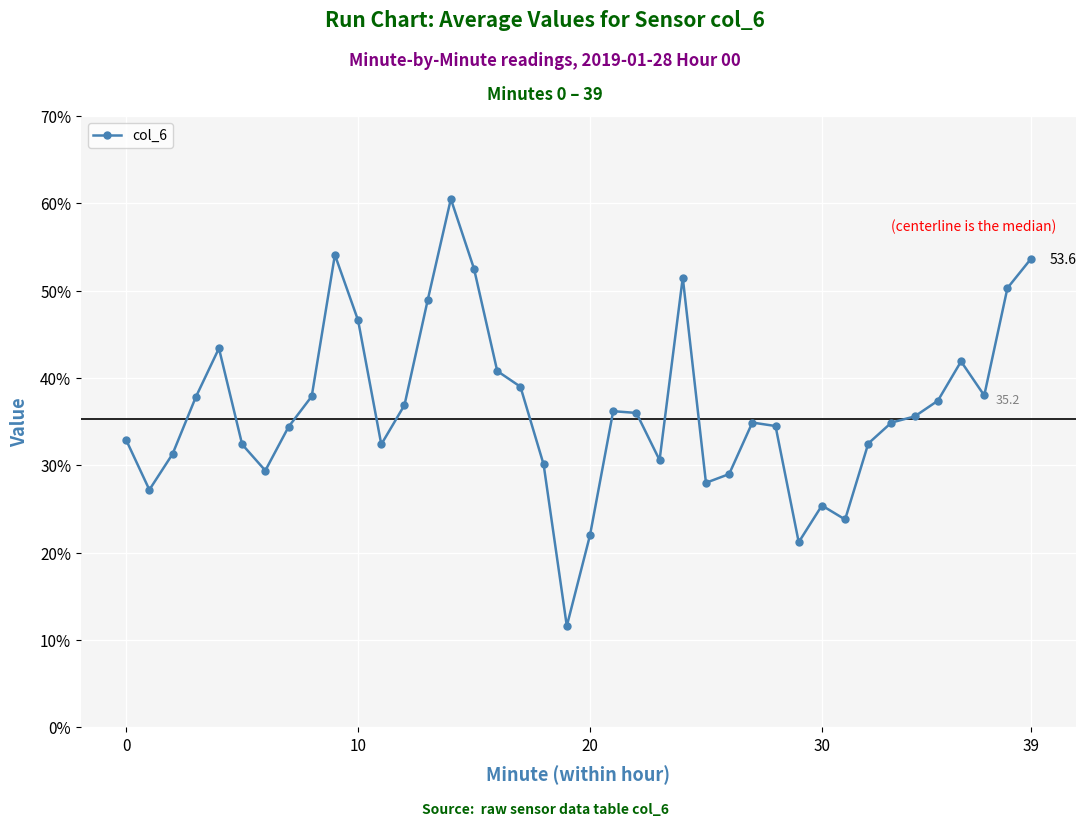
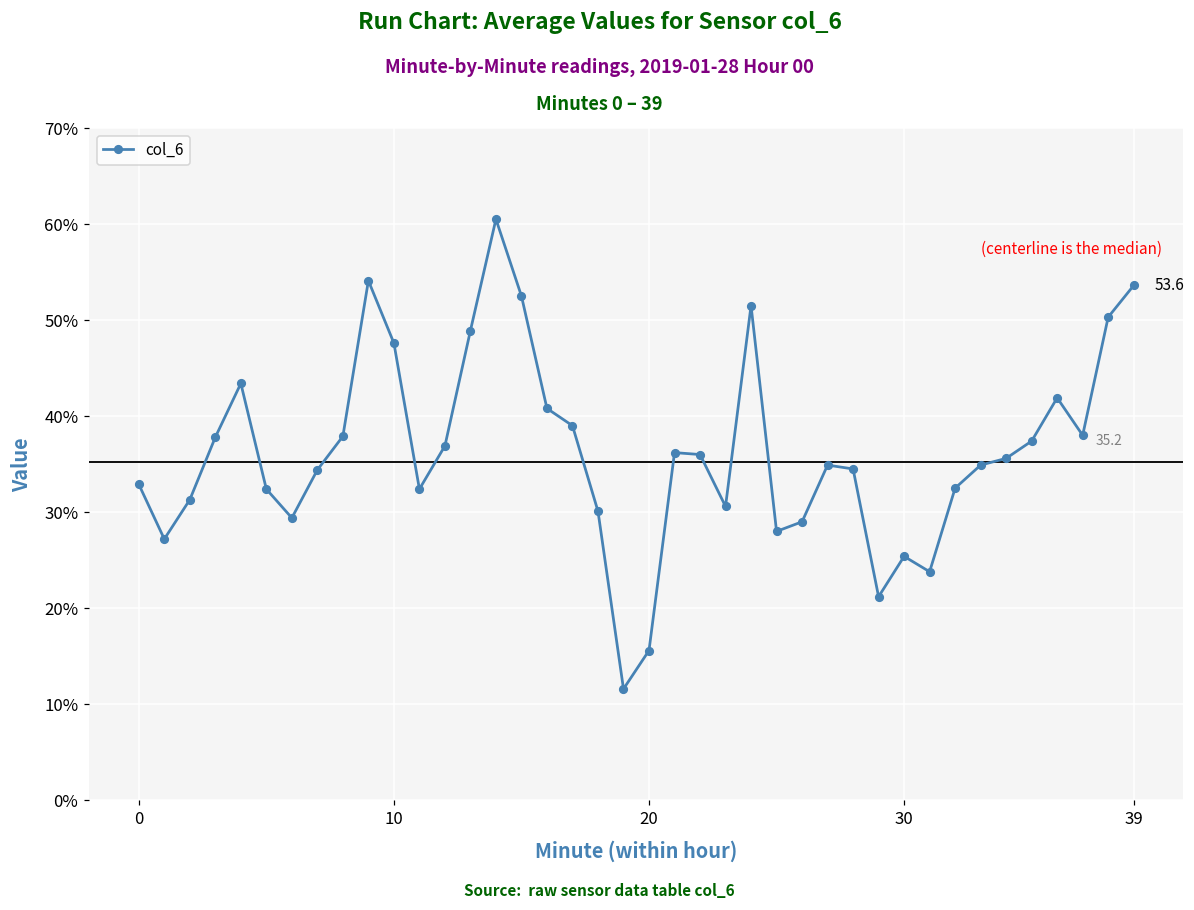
  {
    "0": "33%",
-   "10": "47%",
-   "20": "22%",
+   "10": "48%",
+   "20": "16%",
    "30": "25%"
  }
